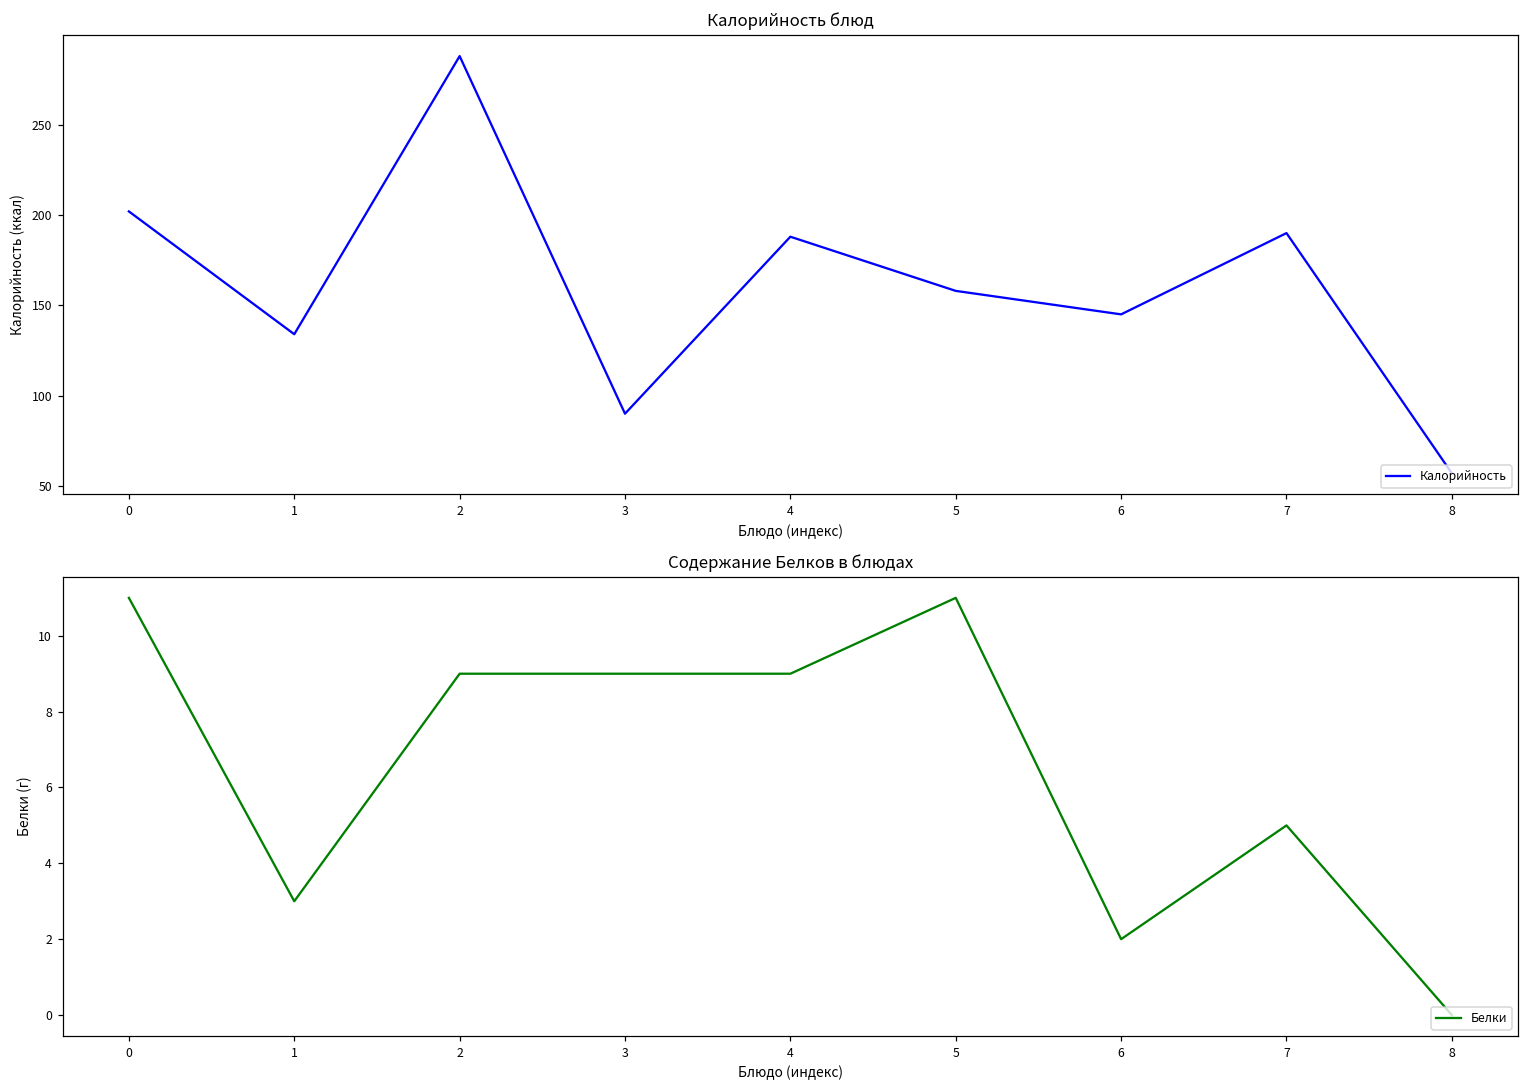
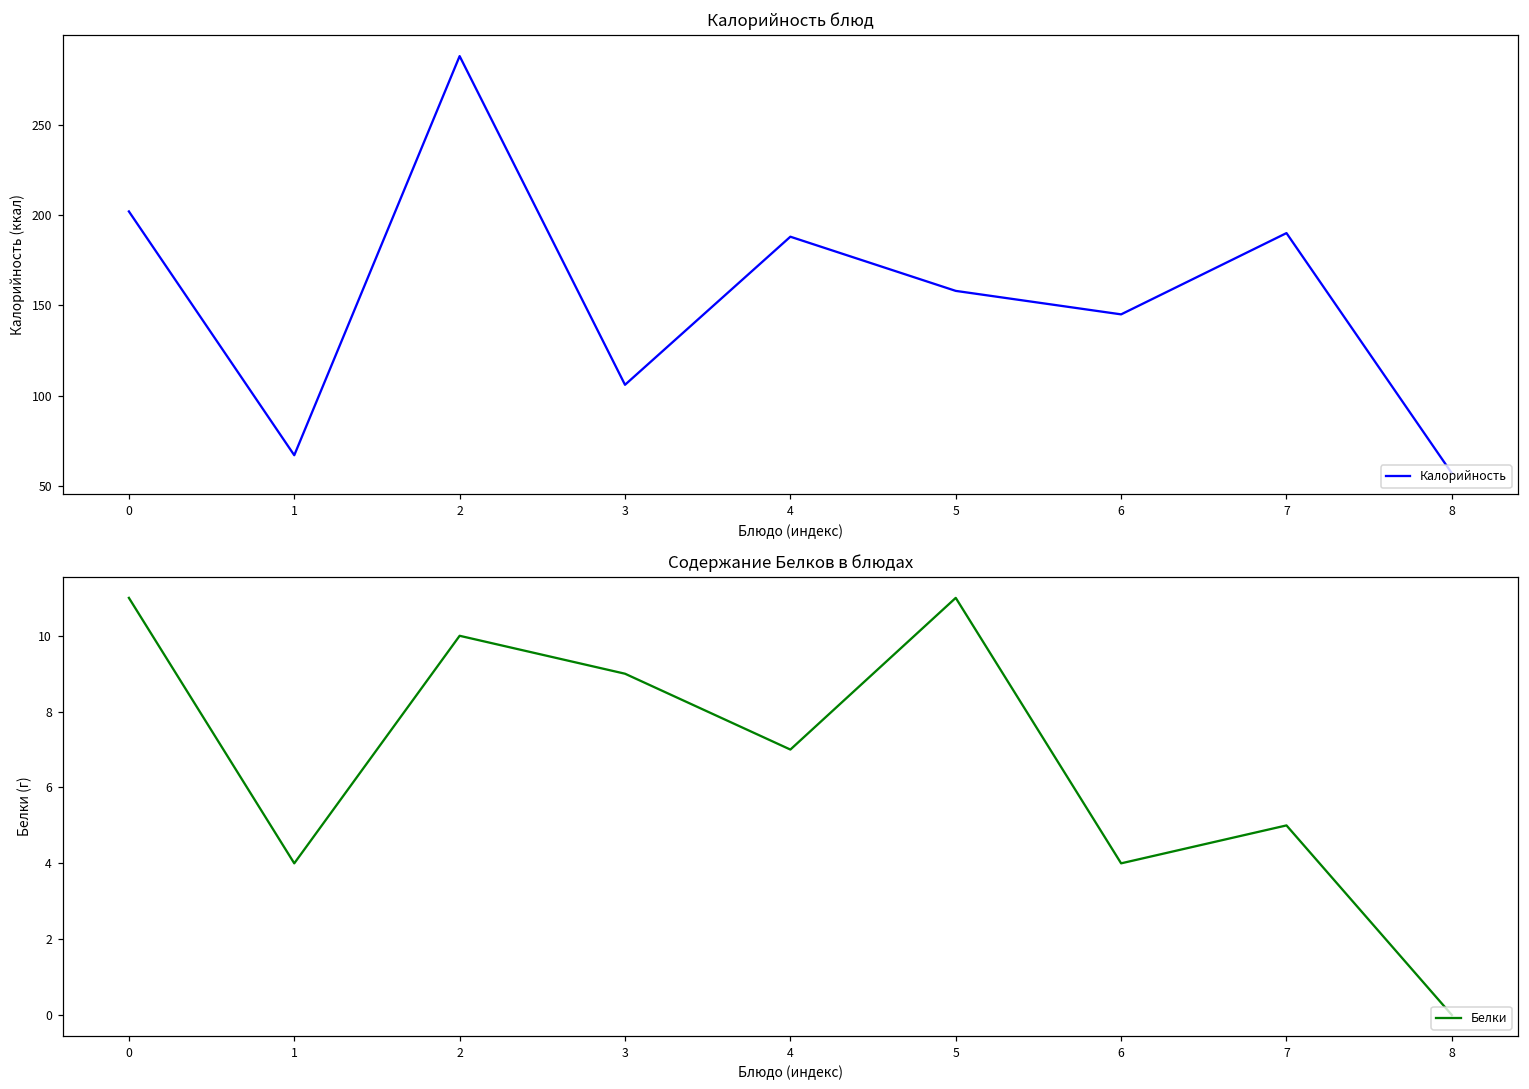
  {
    "Калорийность блюд": {
      "0": 202,
-     "1": 134,
+     "1": 67,
      "2": 288,
-     "3": 90,
+     "3": 106,
      "4": 188,
      "5": 158,
      "6": 145,
      "7": 190
    },
    "Содержание Белков в блюдах": {
      "0": 11,
-     "1": 3,
-     "2": 9,
+     "1": 4,
+     "2": 10,
      "3": 9,
-     "4": 9,
+     "4": 7,
      "5": 11,
-     "6": 2,
+     "6": 4,
      "7": 5
    }
  }
